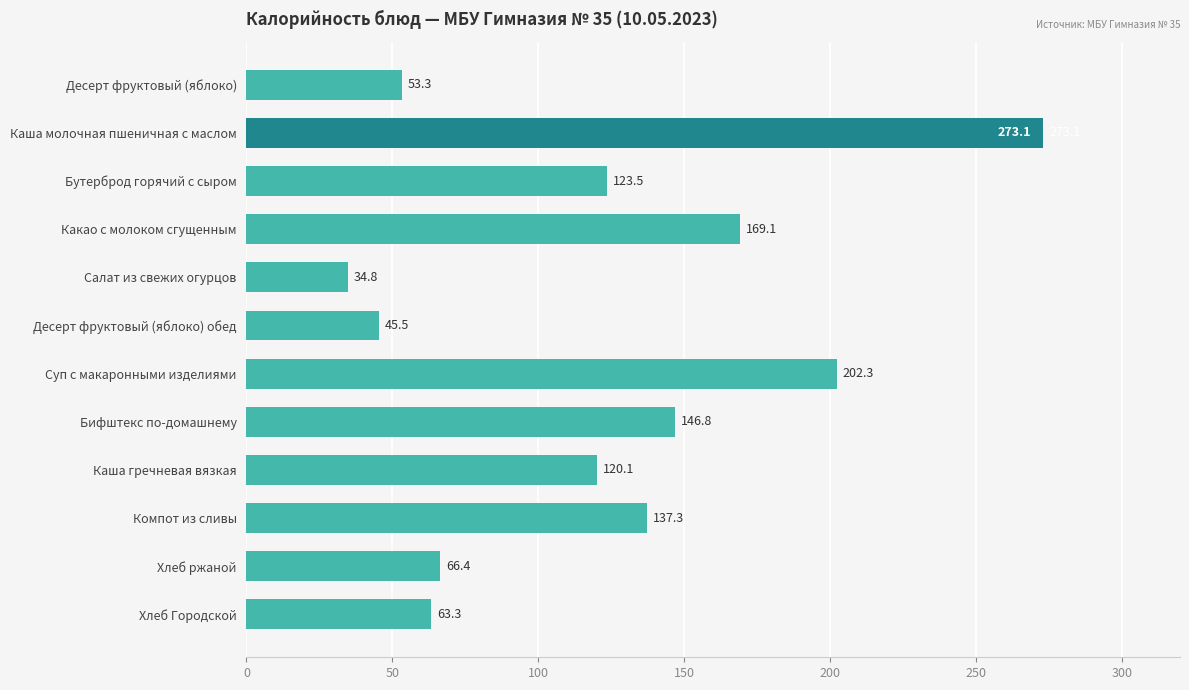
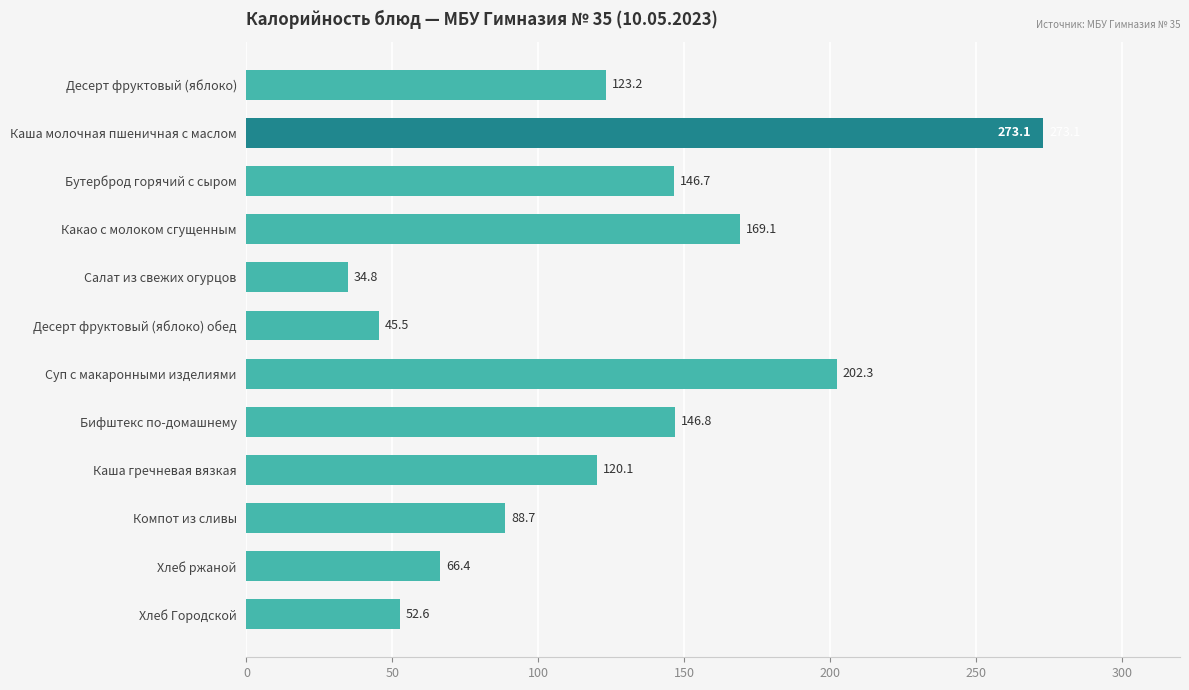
  {
-   "Десерт фруктовый (яблоко)": 53.3,
+   "Десерт фруктовый (яблоко)": 123.2,
    "Каша молочная пшеничная с маслом": 273.1,
-   "Бутерброд горячий с сыром": 123.5,
+   "Бутерброд горячий с сыром": 146.7,
    "Какао с молоком сгущенным": 169.1,
    "Салат из свежих огурцов": 34.8,
    "Десерт фруктовый (яблоко) обед": 45.5,
    "Суп с макаронными изделиями": 202.3,
    "Бифштекс по-домашнему": 146.8,
    "Каша гречневая вязкая": 120.1,
-   "Компот из сливы": 137.3,
+   "Компот из сливы": 88.7,
    "Хлеб ржаной": 66.4,
-   "Хлеб Городской": 63.3
+   "Хлеб Городской": 52.6
  }
